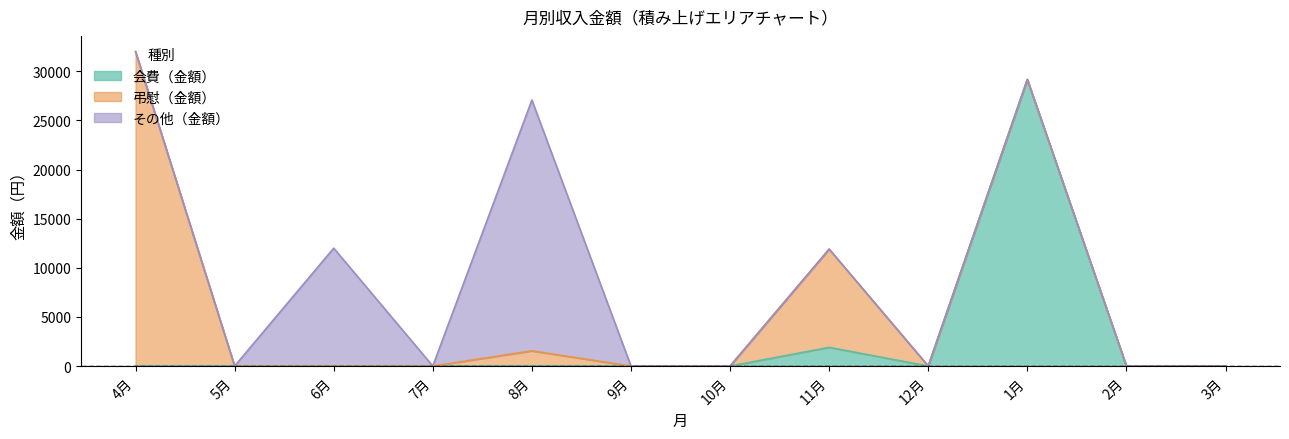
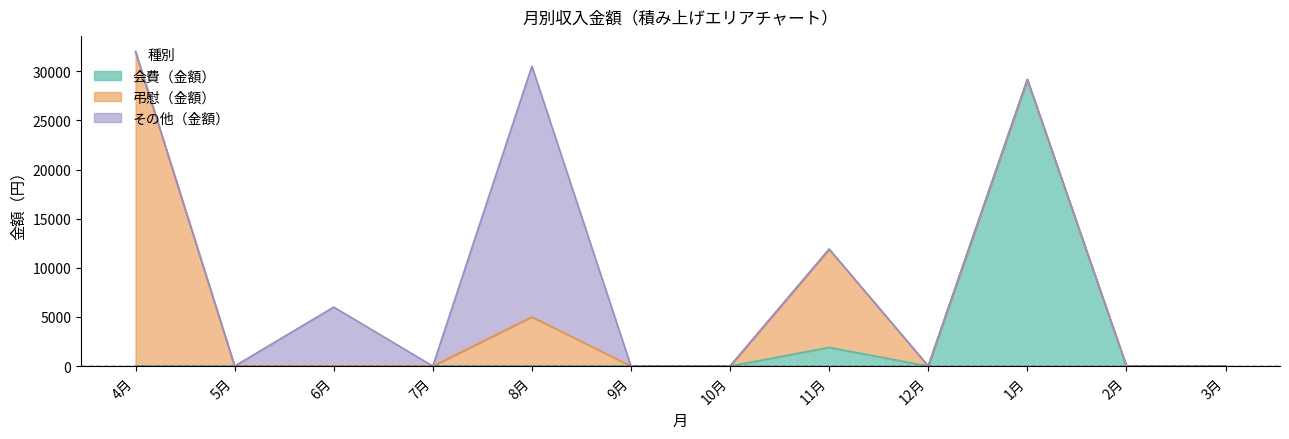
  {
    "会費（金額）": {
      "4月": 0,
      "8月": 0,
      "11月": 2000
    },
    "弔慰（金額）": {
-     "8月": 2000
+     "8月": 5000
    },
    "その他（金額）": {
-     "6月": 12000,
+     "6月": 6000,
      "8月": 26000
    }
  }
